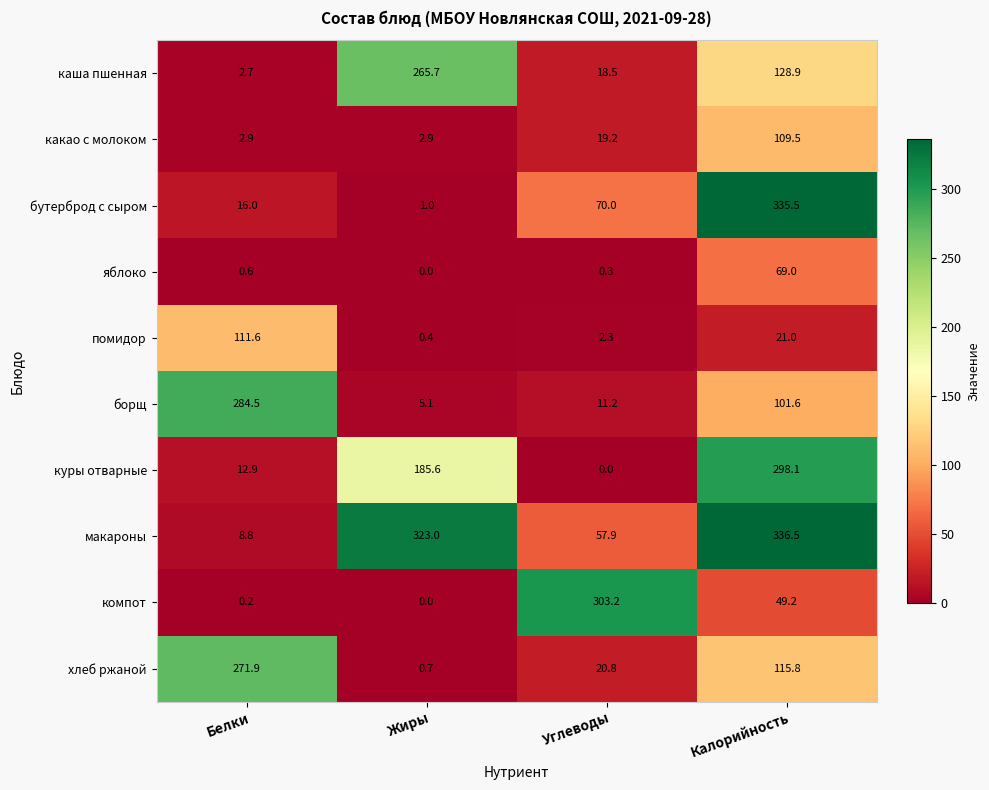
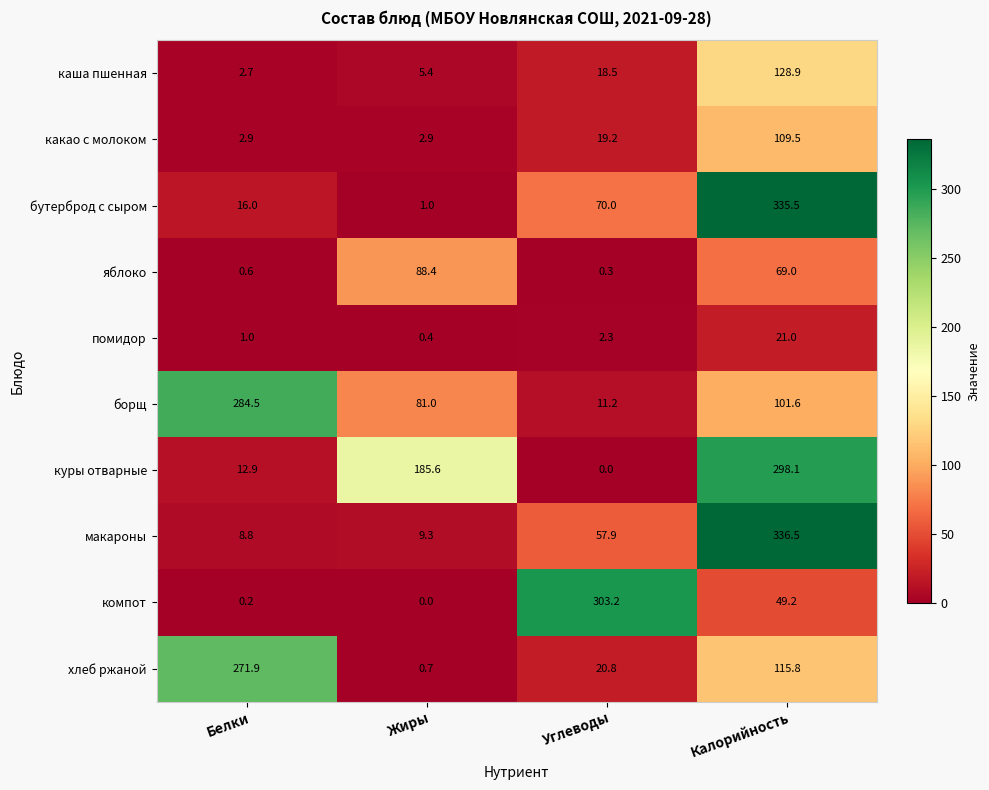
  {
    "каша пшенная": {
      "Белки": 2.7,
-     "Жиры": 265.7,
+     "Жиры": 5.4,
      "Углеводы": 18.5,
      "Калорийность": 128.9
    },
    "какао с молоком": {
      "Белки": 2.9,
      "Жиры": 2.9,
      "Углеводы": 19.2,
      "Калорийность": 109.5
    },
    "бутерброд с сыром": {
      "Белки": 16.0,
      "Жиры": 1.0,
      "Углеводы": 70.0,
      "Калорийность": 335.5
    },
    "яблоко": {
      "Белки": 0.6,
-     "Жиры": 0.0,
+     "Жиры": 88.4,
      "Углеводы": 0.3,
      "Калорийность": 69.0
    },
    "помидор": {
-     "Белки": 111.6,
+     "Белки": 1.0,
      "Жиры": 0.4,
      "Углеводы": 2.3,
      "Калорийность": 21.0
    },
    "борщ": {
      "Белки": 284.5,
-     "Жиры": 5.1,
+     "Жиры": 81.0,
      "Углеводы": 11.2,
      "Калорийность": 101.6
    },
    "куры отварные": {
      "Белки": 12.9,
      "Жиры": 185.6,
      "Углеводы": 0.0,
      "Калорийность": 298.1
    },
    "макароны": {
      "Белки": 8.8,
-     "Жиры": 323.0,
+     "Жиры": 9.3,
      "Углеводы": 57.9,
      "Калорийность": 336.5
    },
    "компот": {
      "Белки": 0.2,
      "Жиры": 0.0,
      "Углеводы": 303.2,
      "Калорийность": 49.2
    },
    "хлеб ржаной": {
      "Белки": 271.9,
      "Жиры": 0.7,
      "Углеводы": 20.8,
      "Калорийность": 115.8
    }
  }
